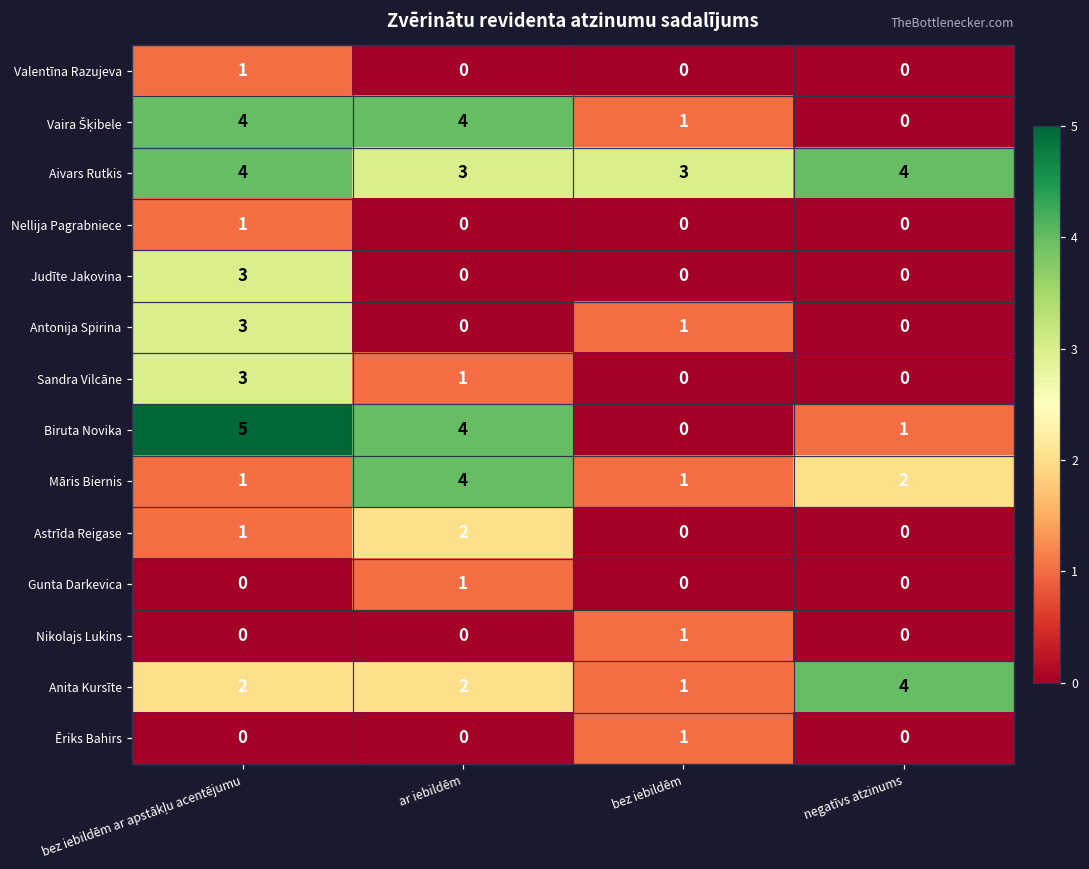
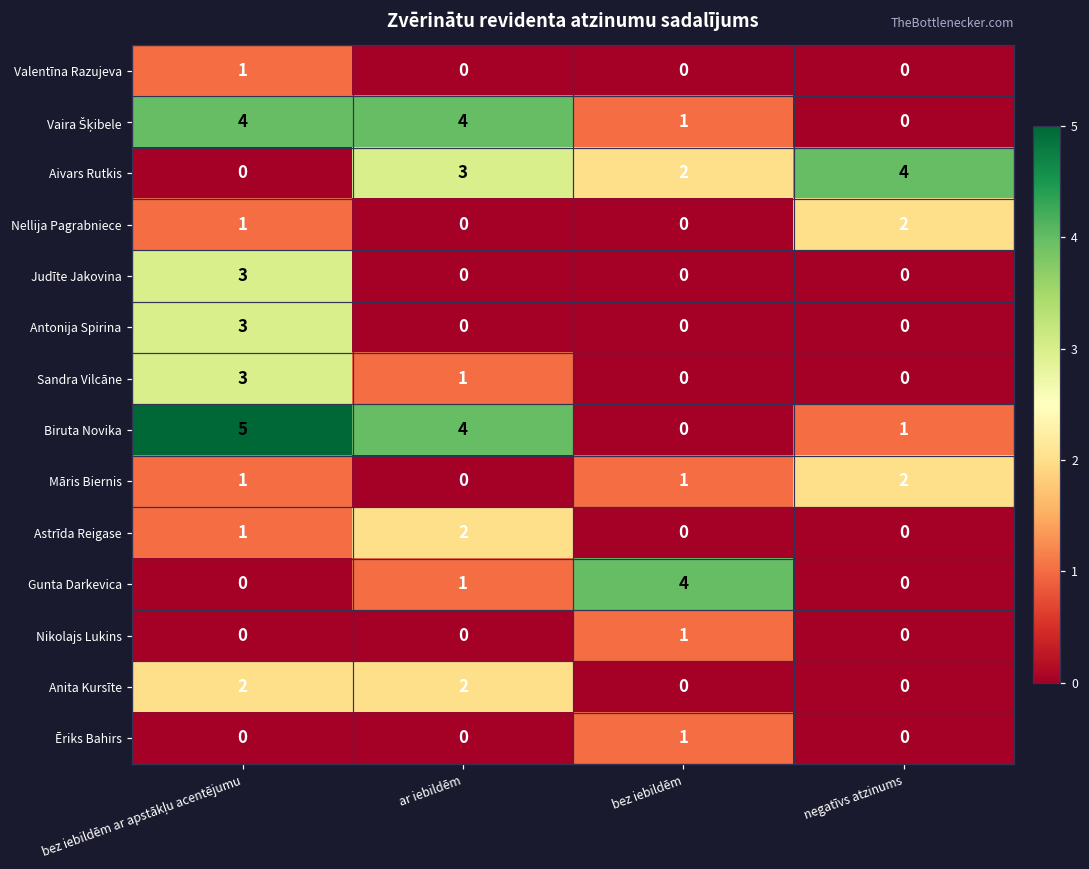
  {
    "Valentīna Razujeva": {
      "bez iebildēm ar apstākļu acentējumu": 1,
      "ar iebildēm": 0,
      "bez iebildēm": 0,
      "negatīvs atzinums": 0
    },
    "Vaira Šķibele": {
      "bez iebildēm ar apstākļu acentējumu": 4,
      "ar iebildēm": 4,
      "bez iebildēm": 1,
      "negatīvs atzinums": 0
    },
    "Aivars Rutkis": {
-     "bez iebildēm ar apstākļu acentējumu": 4,
+     "bez iebildēm ar apstākļu acentējumu": 0,
      "ar iebildēm": 3,
-     "bez iebildēm": 3,
+     "bez iebildēm": 2,
      "negatīvs atzinums": 4
    },
    "Nellija Pagrabniece": {
      "bez iebildēm ar apstākļu acentējumu": 1,
      "ar iebildēm": 0,
      "bez iebildēm": 0,
-     "negatīvs atzinums": 0
+     "negatīvs atzinums": 2
    },
    "Judīte Jakovina": {
      "bez iebildēm ar apstākļu acentējumu": 3,
      "ar iebildēm": 0,
      "bez iebildēm": 0,
      "negatīvs atzinums": 0
    },
    "Antonija Spirina": {
      "bez iebildēm ar apstākļu acentējumu": 3,
      "ar iebildēm": 0,
-     "bez iebildēm": 1,
+     "bez iebildēm": 0,
      "negatīvs atzinums": 0
    },
    "Sandra Vilcāne": {
      "bez iebildēm ar apstākļu acentējumu": 3,
      "ar iebildēm": 1,
      "bez iebildēm": 0,
      "negatīvs atzinums": 0
    },
    "Biruta Novika": {
      "bez iebildēm ar apstākļu acentējumu": 5,
      "ar iebildēm": 4,
      "bez iebildēm": 0,
      "negatīvs atzinums": 1
    },
    "Māris Biernis": {
      "bez iebildēm ar apstākļu acentējumu": 1,
-     "ar iebildēm": 4,
+     "ar iebildēm": 0,
      "bez iebildēm": 1,
      "negatīvs atzinums": 2
    },
    "Astrīda Reigase": {
      "bez iebildēm ar apstākļu acentējumu": 1,
      "ar iebildēm": 2,
      "bez iebildēm": 0,
      "negatīvs atzinums": 0
    },
    "Gunta Darkevica": {
      "bez iebildēm ar apstākļu acentējumu": 0,
      "ar iebildēm": 1,
-     "bez iebildēm": 0,
+     "bez iebildēm": 4,
      "negatīvs atzinums": 0
    },
    "Nikolajs Lukins": {
      "bez iebildēm ar apstākļu acentējumu": 0,
      "ar iebildēm": 0,
      "bez iebildēm": 1,
      "negatīvs atzinums": 0
    },
    "Anita Kursīte": {
      "bez iebildēm ar apstākļu acentējumu": 2,
      "ar iebildēm": 2,
-     "bez iebildēm": 1,
-     "negatīvs atzinums": 4
+     "bez iebildēm": 0,
+     "negatīvs atzinums": 0
    },
    "Ēriks Bahirs": {
      "bez iebildēm ar apstākļu acentējumu": 0,
      "ar iebildēm": 0,
      "bez iebildēm": 1,
      "negatīvs atzinums": 0
    }
  }
